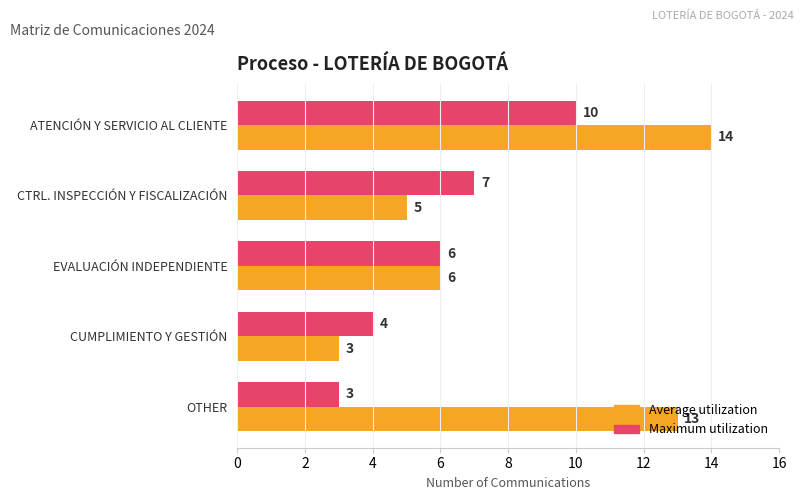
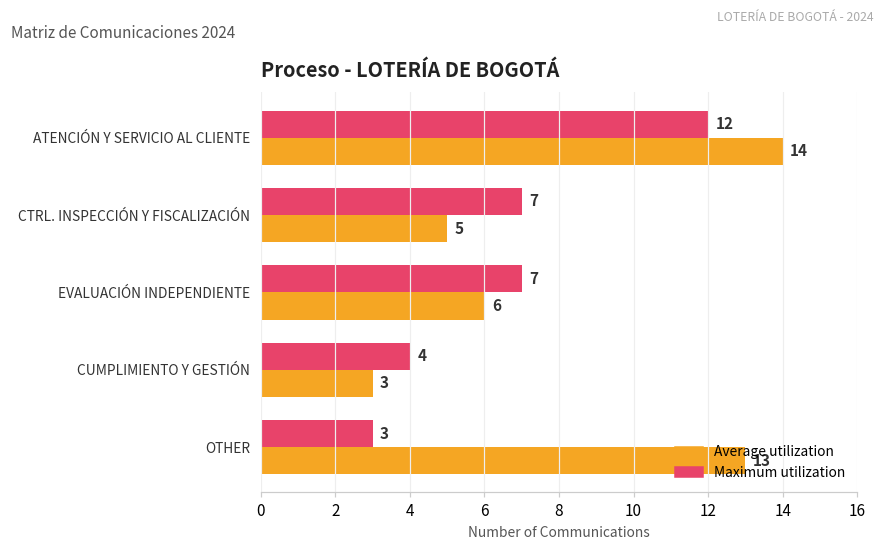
  {
    "Average utilization": {
      "ATENCIÓN Y SERVICIO AL CLIENTE": 14,
      "CTRL. INSPECCIÓN Y FISCALIZACIÓN": 5,
      "EVALUACIÓN INDEPENDIENTE": 6,
      "CUMPLIMIENTO Y GESTIÓN": 3,
      "OTHER": 13
    },
    "Maximum utilization": {
-     "ATENCIÓN Y SERVICIO AL CLIENTE": 10,
+     "ATENCIÓN Y SERVICIO AL CLIENTE": 12,
      "CTRL. INSPECCIÓN Y FISCALIZACIÓN": 7,
-     "EVALUACIÓN INDEPENDIENTE": 6,
+     "EVALUACIÓN INDEPENDIENTE": 7,
      "CUMPLIMIENTO Y GESTIÓN": 4,
      "OTHER": 3
    }
  }
